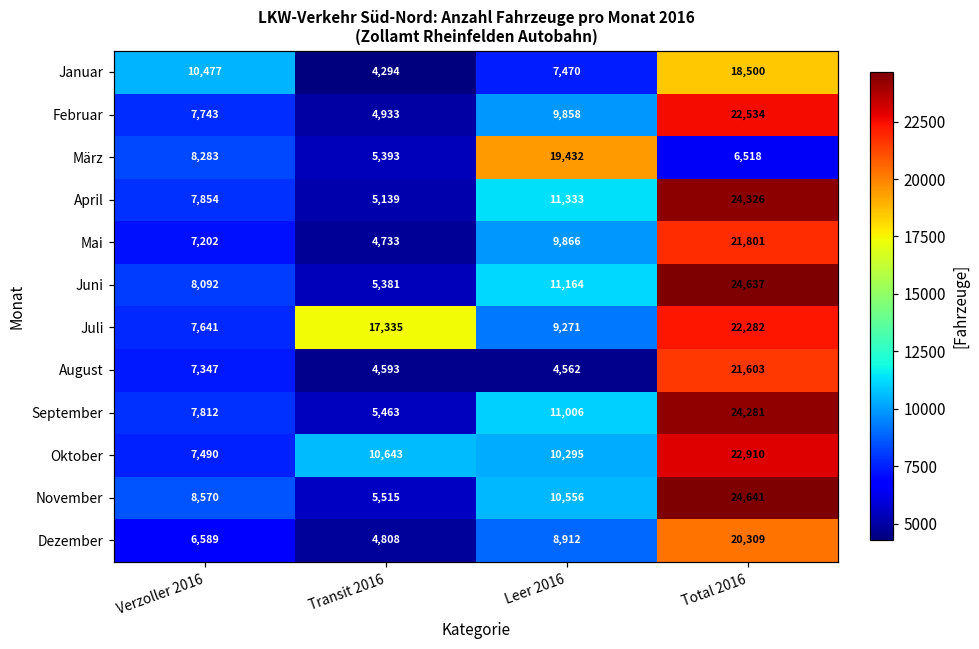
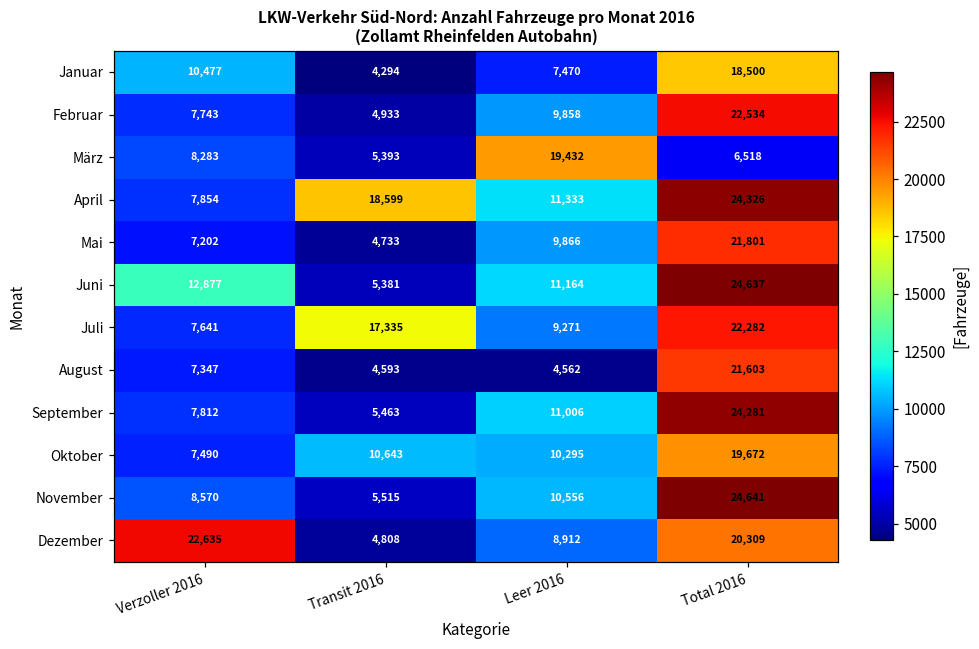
  {
    "Januar": {
      "Verzoller 2016": "10,477",
      "Transit 2016": "4,294",
      "Leer 2016": "7,470",
      "Total 2016": "18,500"
    },
    "Februar": {
      "Verzoller 2016": "7,743",
      "Transit 2016": "4,933",
      "Leer 2016": "9,858",
      "Total 2016": "22,534"
    },
    "März": {
      "Verzoller 2016": "8,283",
      "Transit 2016": "5,393",
      "Leer 2016": "19,432",
      "Total 2016": "6,518"
    },
    "April": {
      "Verzoller 2016": "7,854",
-     "Transit 2016": "5,139",
+     "Transit 2016": "18,599",
      "Leer 2016": "11,333",
      "Total 2016": "24,326"
    },
    "Mai": {
      "Verzoller 2016": "7,202",
      "Transit 2016": "4,733",
      "Leer 2016": "9,866",
      "Total 2016": "21,801"
    },
    "Juni": {
-     "Verzoller 2016": "8,092",
+     "Verzoller 2016": "12,877",
      "Transit 2016": "5,381",
      "Leer 2016": "11,164",
      "Total 2016": "24,637"
    },
    "Juli": {
      "Verzoller 2016": "7,641",
      "Transit 2016": "17,335",
      "Leer 2016": "9,271",
      "Total 2016": "22,282"
    },
    "August": {
      "Verzoller 2016": "7,347",
      "Transit 2016": "4,593",
      "Leer 2016": "4,562",
      "Total 2016": "21,603"
    },
    "September": {
      "Verzoller 2016": "7,812",
      "Transit 2016": "5,463",
      "Leer 2016": "11,006",
      "Total 2016": "24,281"
    },
    "Oktober": {
      "Verzoller 2016": "7,490",
      "Transit 2016": "10,643",
      "Leer 2016": "10,295",
-     "Total 2016": "22,910"
+     "Total 2016": "19,672"
    },
    "November": {
      "Verzoller 2016": "8,570",
      "Transit 2016": "5,515",
      "Leer 2016": "10,556",
      "Total 2016": "24,641"
    },
    "Dezember": {
-     "Verzoller 2016": "6,589",
+     "Verzoller 2016": "22,635",
      "Transit 2016": "4,808",
      "Leer 2016": "8,912",
      "Total 2016": "20,309"
    }
  }
